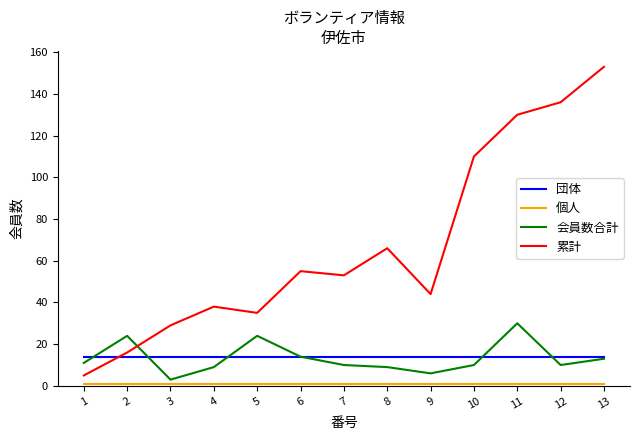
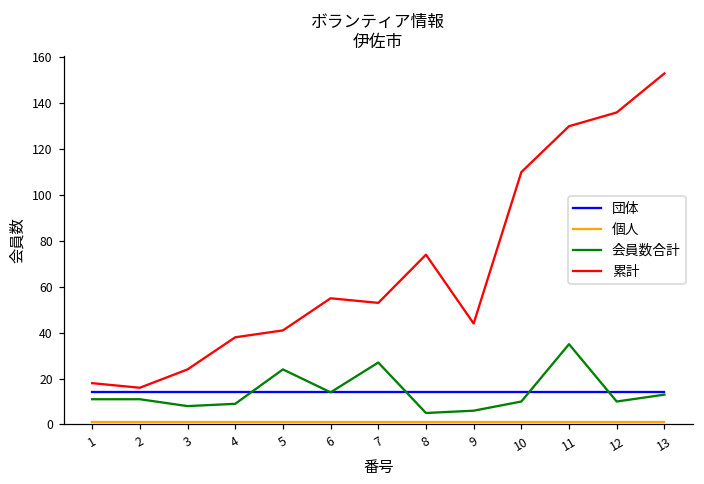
  {
    "団体": {
      "1": 14,
      "2": 14,
      "3": 14,
      "4": 14,
      "5": 14,
      "7": 14,
      "8": 14,
      "9": 14,
      "10": 14,
      "11": 14,
      "12": 14
    },
    "個人": {
      "1": 1,
      "2": 1,
      "3": 1,
      "4": 1,
      "5": 1,
      "6": 1,
      "7": 1,
      "8": 1,
      "9": 1,
      "10": 1,
      "11": 1,
      "12": 1,
      "13": 1
    },
    "会員数合計": {
      "1": 11,
-     "2": 24,
-     "3": 3,
+     "2": 11,
+     "3": 8,
      "4": 9,
      "5": 24,
-     "7": 10,
-     "8": 9,
+     "7": 27,
+     "8": 5,
      "9": 6,
      "10": 10,
-     "11": 30,
+     "11": 35,
      "12": 10
    },
    "累計": {
-     "1": 5,
+     "1": 18,
      "2": 16,
-     "3": 29,
+     "3": 24,
      "4": 38,
-     "5": 35,
+     "5": 41,
      "6": 55,
      "7": 53,
-     "8": 66,
+     "8": 74,
      "9": 44,
      "10": 110,
      "11": 130,
      "12": 136,
      "13": 153
    }
  }
